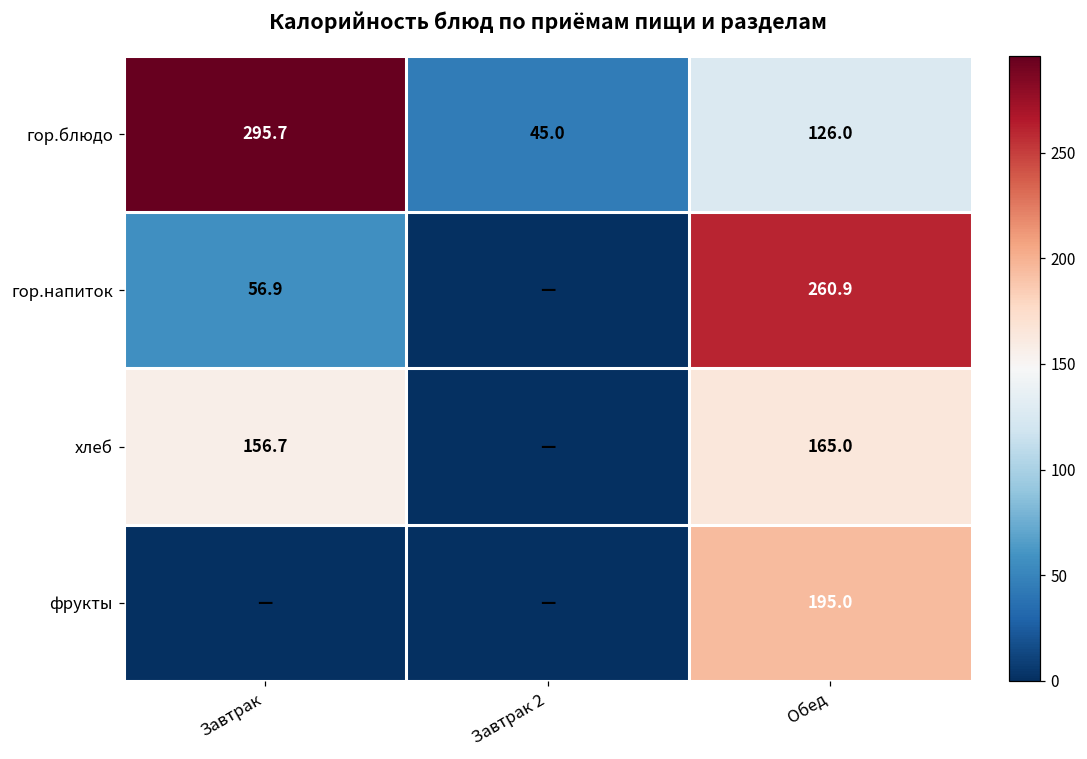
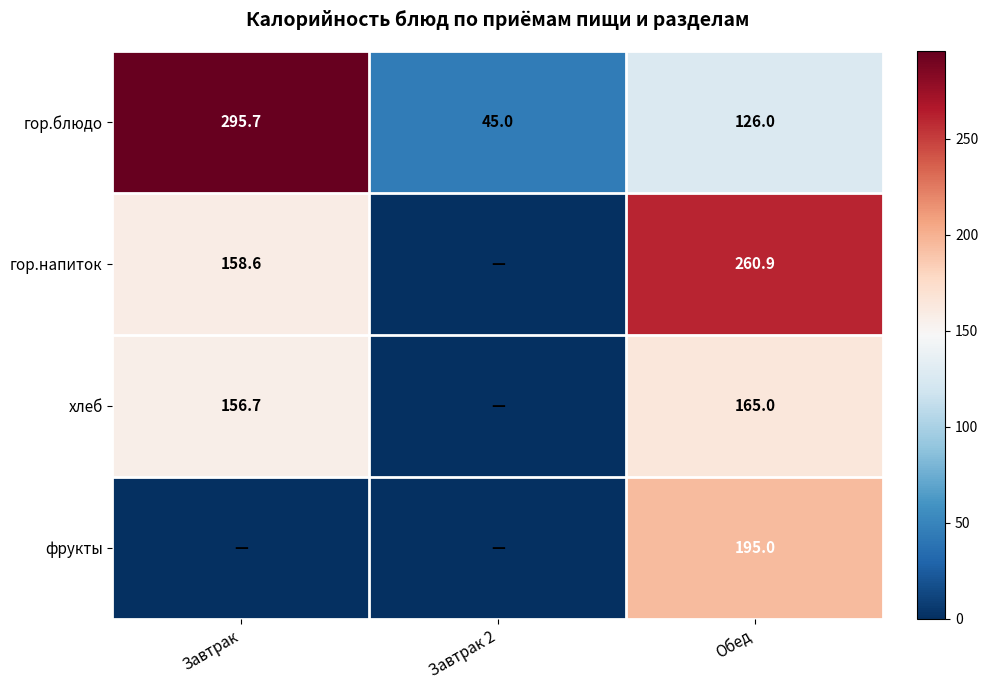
  {
    "гор.блюдо": {
      "Завтрак": 295.7,
      "Завтрак 2": 45.0,
      "Обед": 126.0
    },
    "гор.напиток": {
-     "Завтрак": 56.9,
+     "Завтрак": 158.6,
      "Обед": 260.9
    },
    "хлеб": {
      "Завтрак": 156.7,
      "Обед": 165.0
    },
    "фрукты": {
      "Обед": 195.0
    }
  }
